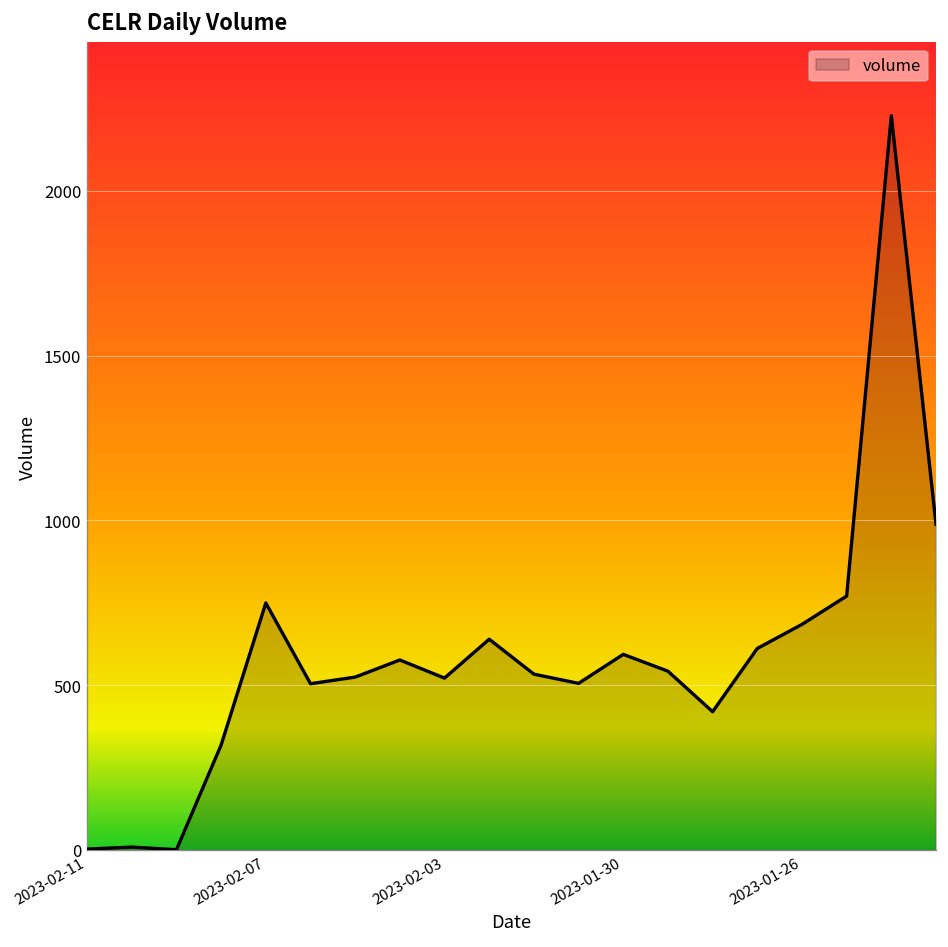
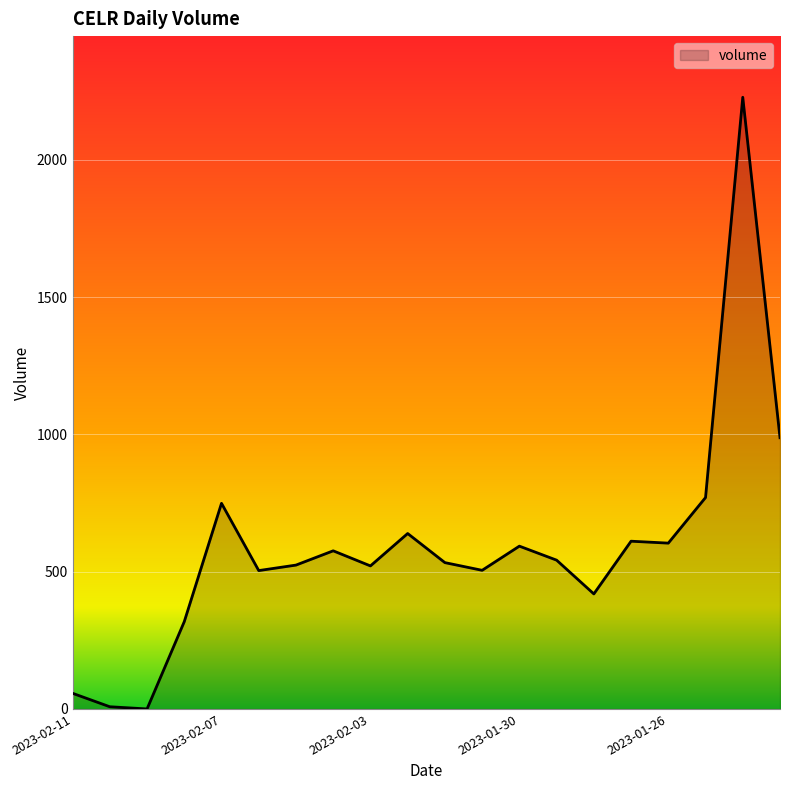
  {
-   "2023-02-11": 0,
+   "2023-02-11": 60,
    "2023-02-07": 750,
    "2023-02-03": 520,
    "2023-01-30": 590,
-   "2023-01-26": 680
+   "2023-01-26": 600
  }
